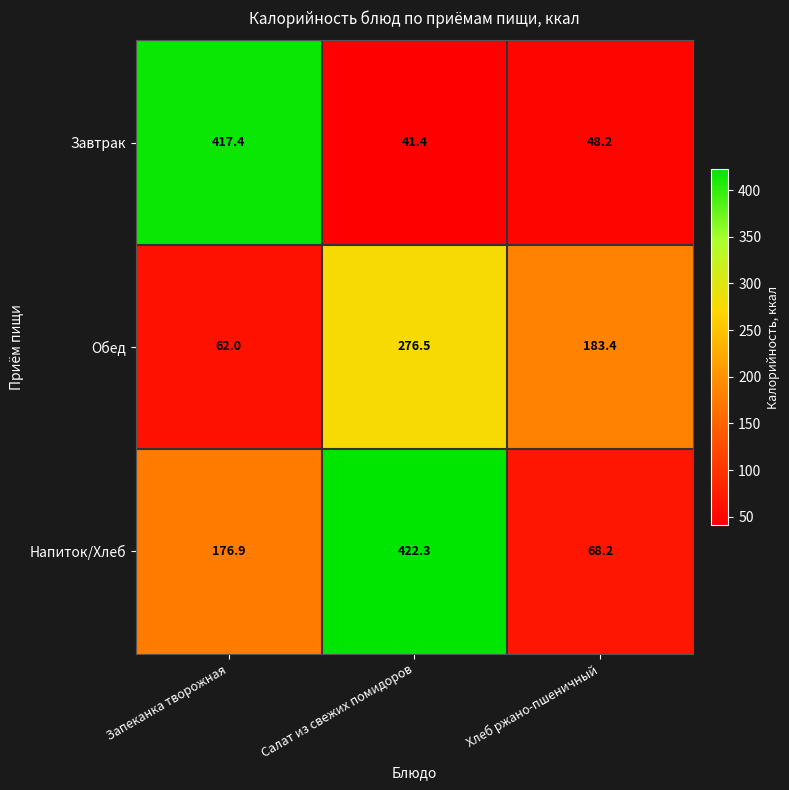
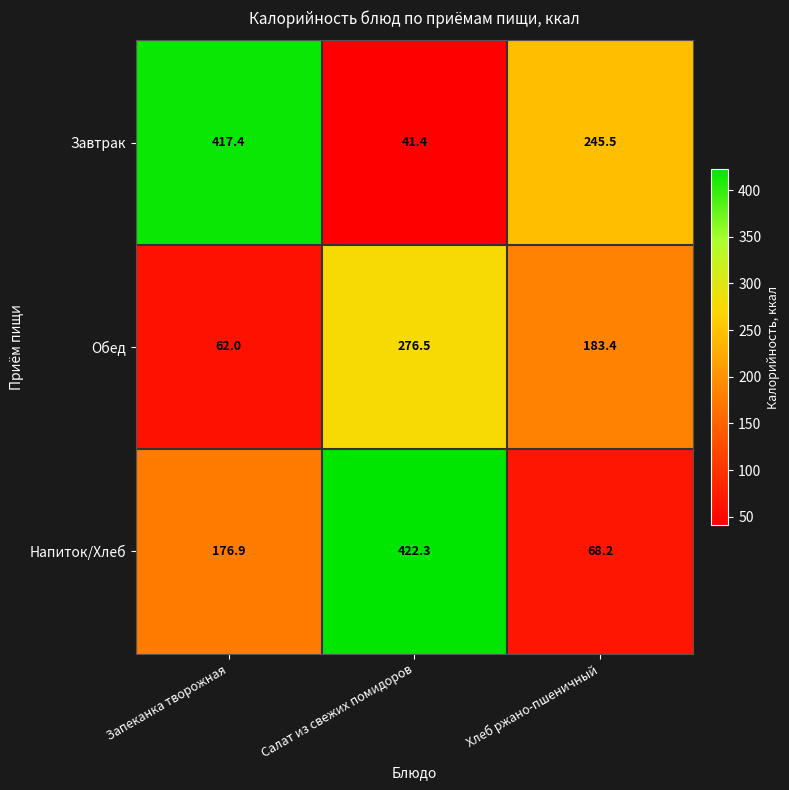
  {
    "Завтрак": {
      "Запеканка творожная": 417.4,
      "Салат из свежих помидоров": 41.4,
-     "Хлеб ржано-пшеничный": 48.2
+     "Хлеб ржано-пшеничный": 245.5
    },
    "Обед": {
      "Запеканка творожная": 62.0,
      "Салат из свежих помидоров": 276.5,
      "Хлеб ржано-пшеничный": 183.4
    },
    "Напиток/Хлеб": {
      "Запеканка творожная": 176.9,
      "Салат из свежих помидоров": 422.3,
      "Хлеб ржано-пшеничный": 68.2
    }
  }
